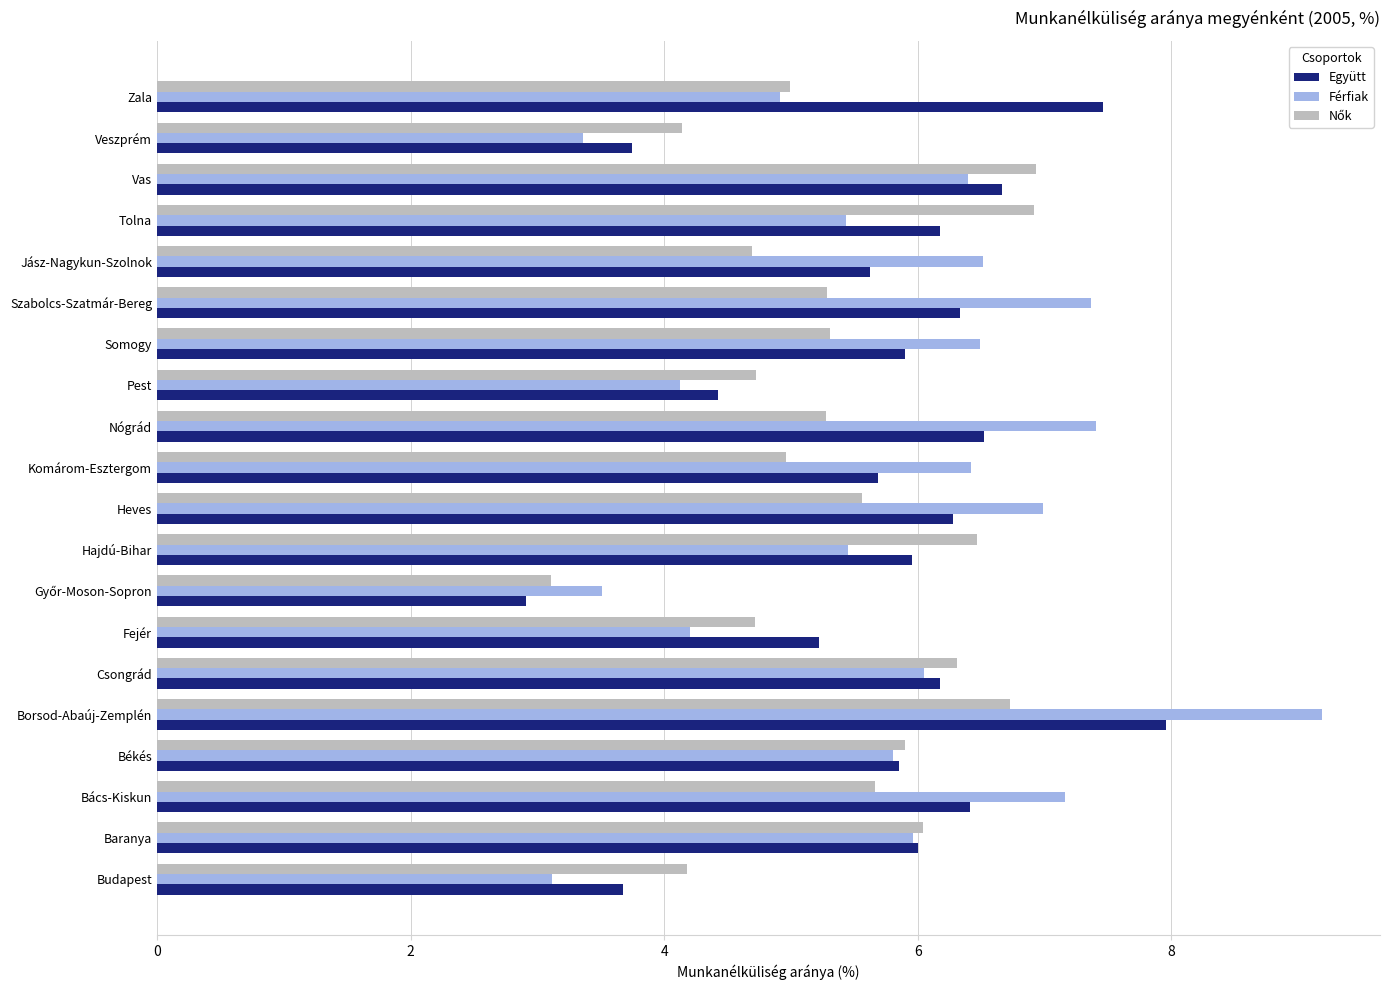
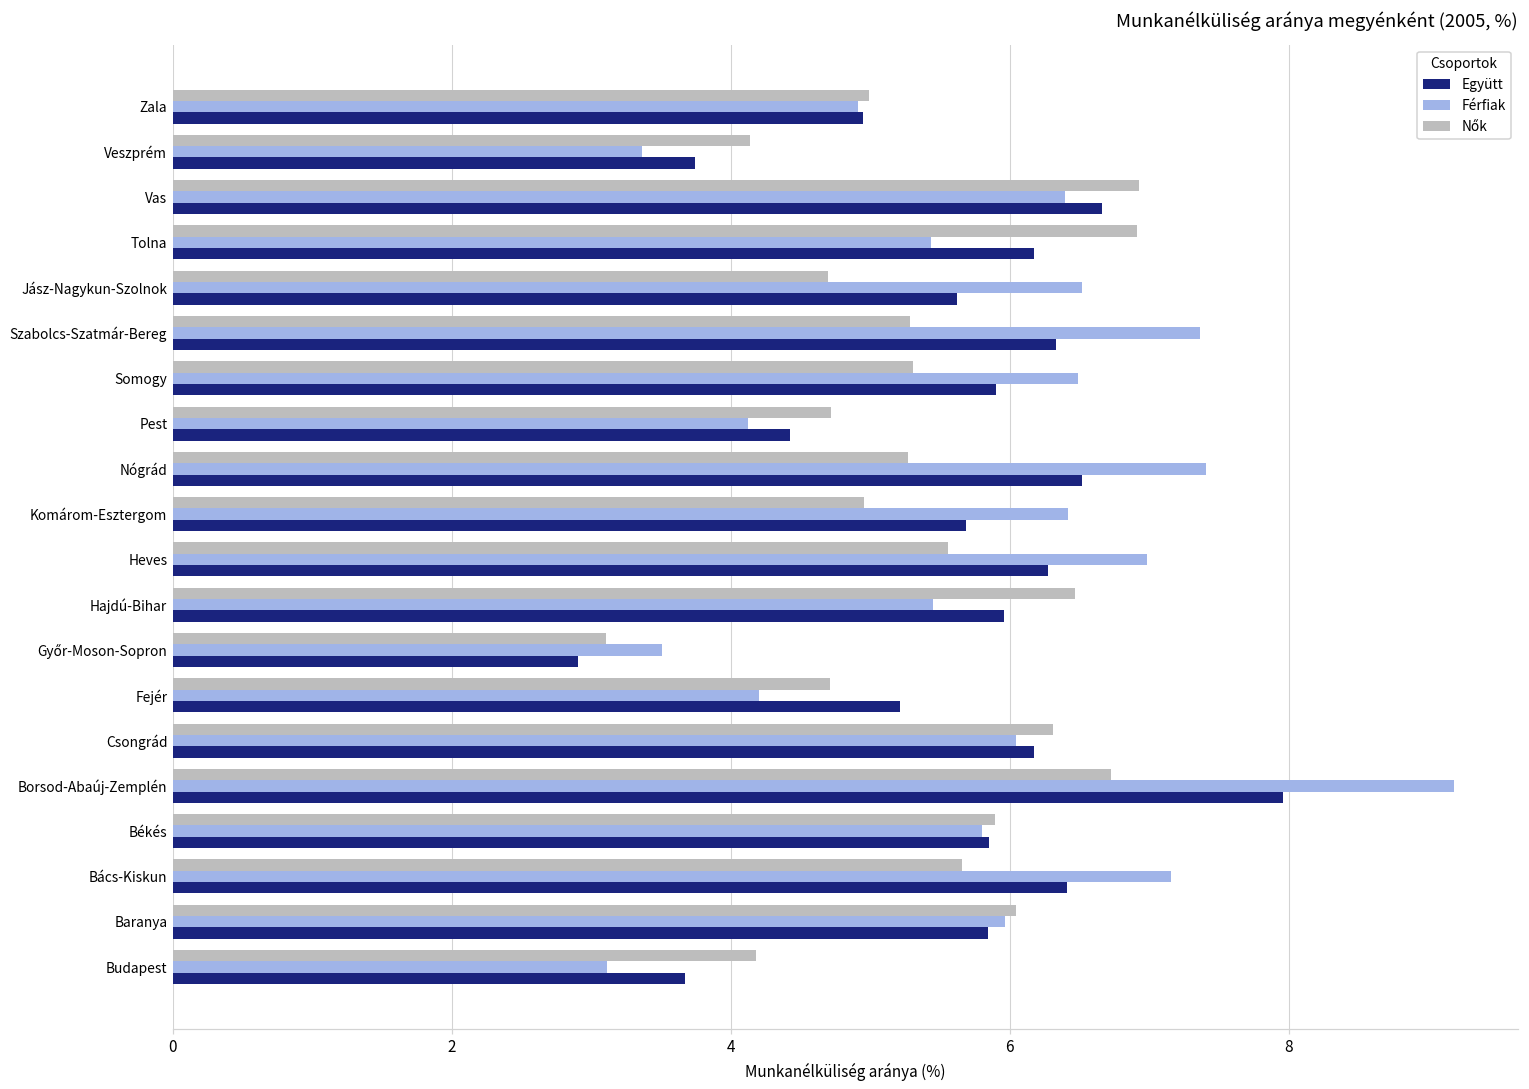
  {
    "Együtt": {
-     "Zala": 7.46,
+     "Zala": 4.95,
      "Veszprém": 3.75,
      "Vas": 6.66,
      "Tolna": 6.18,
      "Jász-Nagykun-Szolnok": 5.62,
      "Szabolcs-Szatmár-Bereg": 6.33,
      "Somogy": 5.90,
      "Pest": 4.42,
      "Nógrád": 6.52,
      "Komárom-Esztergom": 5.69,
      "Heves": 6.27,
      "Hajdú-Bihar": 5.96,
      "Győr-Moson-Sopron": 2.91,
      "Fejér": 5.22,
      "Csongrád": 6.18,
      "Borsod-Abaúj-Zemplén": 7.96,
      "Békés": 5.85,
      "Bács-Kiskun": 6.41,
-     "Baranya": 6.00,
+     "Baranya": 5.84,
      "Budapest": 3.67
    }
  }
